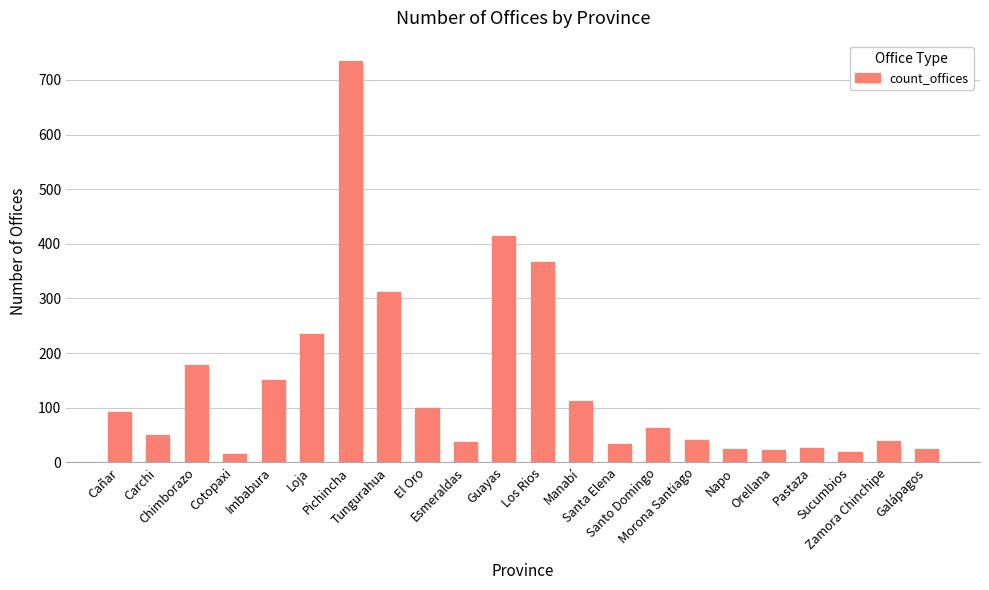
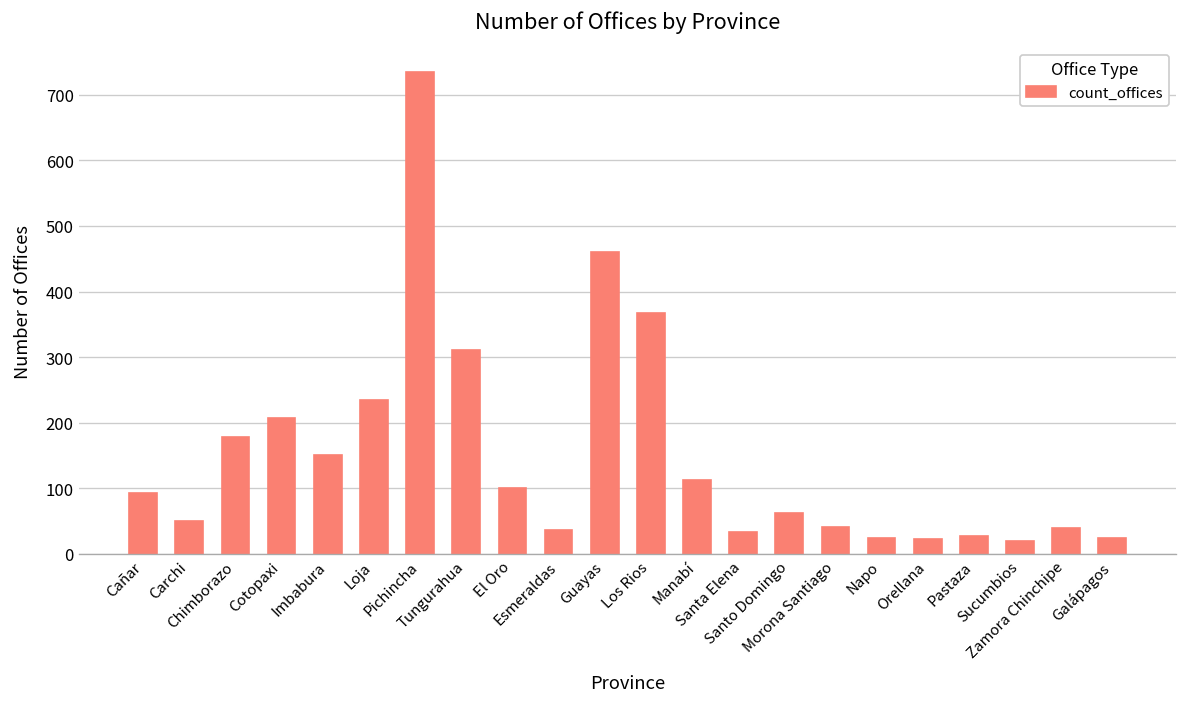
  {
    "Cañar": 90,
    "Carchi": 50,
    "Chimborazo": 180,
-   "Cotopaxi": 20,
+   "Cotopaxi": 210,
    "Imbabura": 150,
    "Loja": 230,
    "Pichincha": 740,
    "Tungurahua": 310,
    "El Oro": 100,
    "Esmeraldas": 40,
-   "Guayas": 410,
+   "Guayas": 460,
    "Los Rios": 370,
    "Manabí": 110,
    "Santa Elena": 30,
    "Santo Domingo": 60,
    "Morona Santiago": 40,
    "Napo": 20,
    "Orellana": 20,
    "Pastaza": 30,
    "Sucumbios": 20,
    "Zamora Chinchipe": 40,
    "Galápagos": 20
  }
